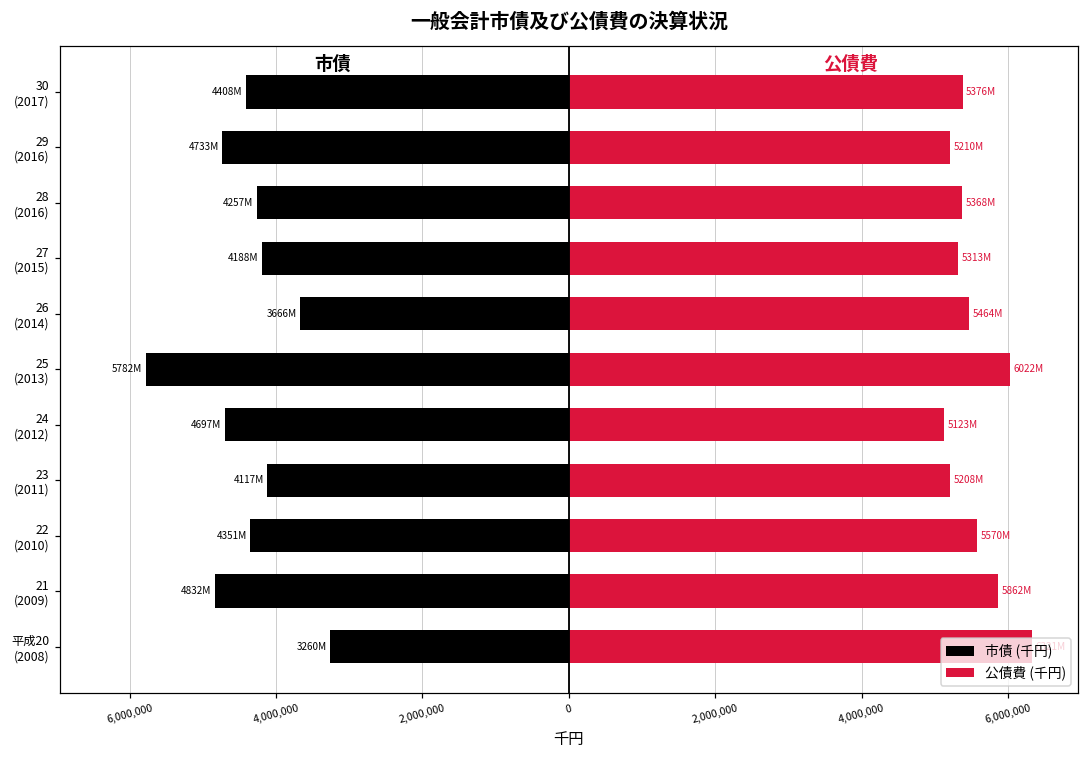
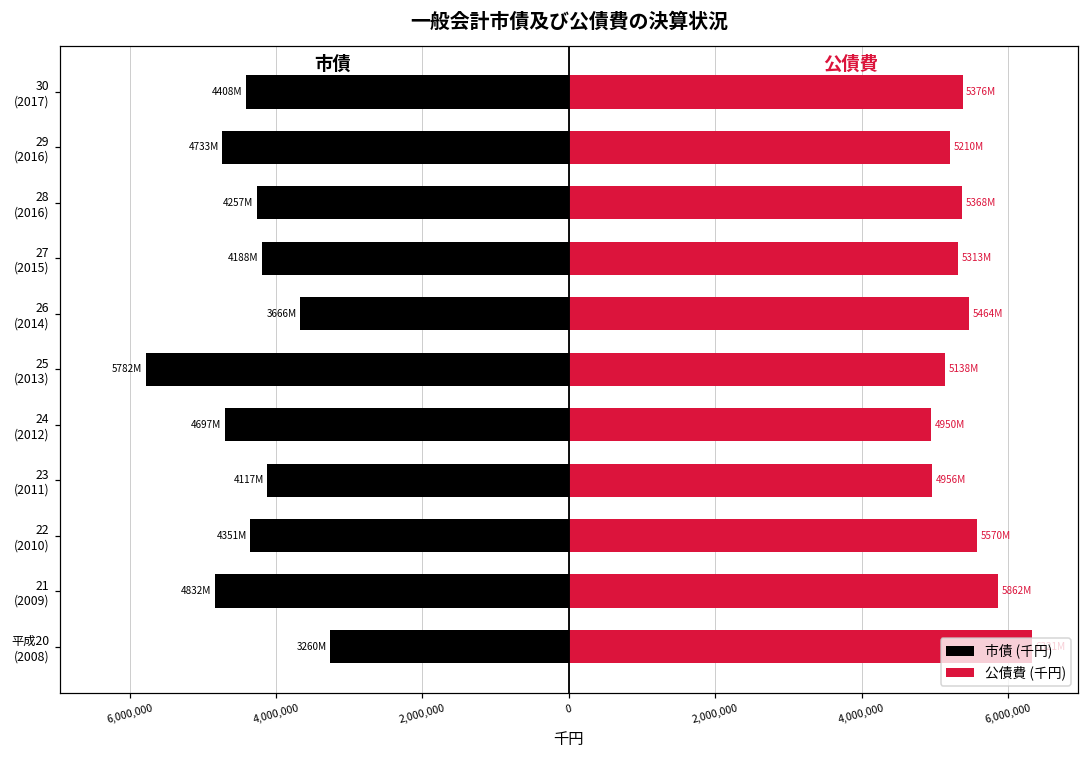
  {
    "公債費 (千円)": {
      "30 (2017)": "5376M",
      "29 (2016)": "5210M",
      "28 (2016)": "5368M",
      "27 (2015)": "5313M",
      "26 (2014)": "5464M",
-     "25 (2013)": "6022M",
-     "24 (2012)": "5123M",
-     "23 (2011)": "5208M",
+     "25 (2013)": "5138M",
+     "24 (2012)": "4950M",
+     "23 (2011)": "4956M",
      "22 (2010)": "5570M",
      "21 (2009)": "5862M"
    }
  }
